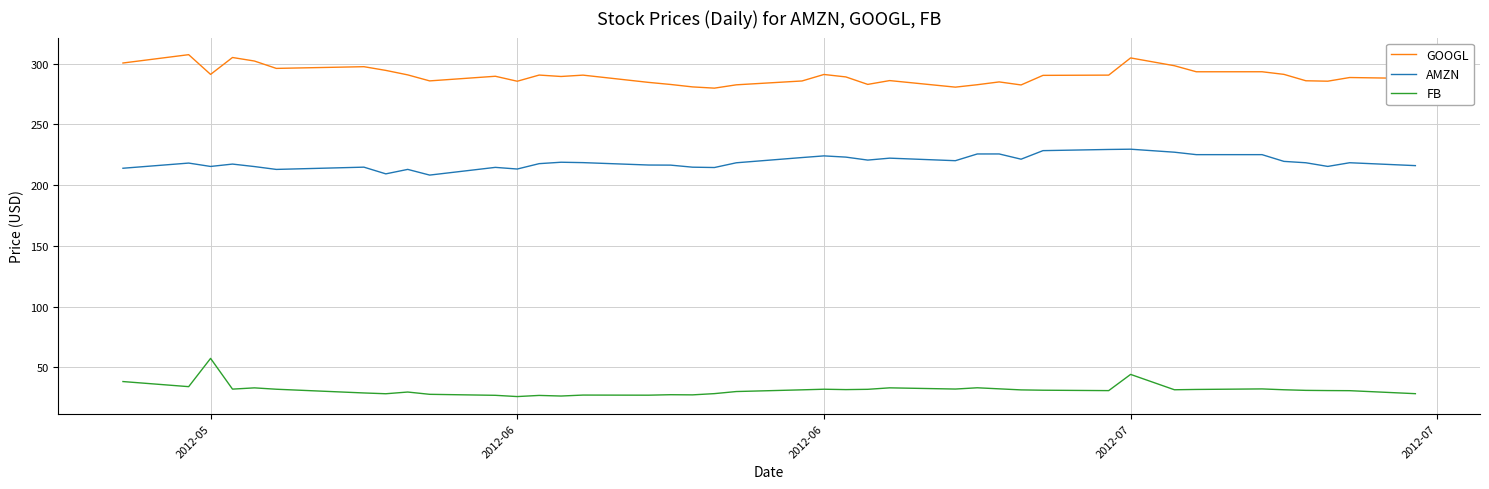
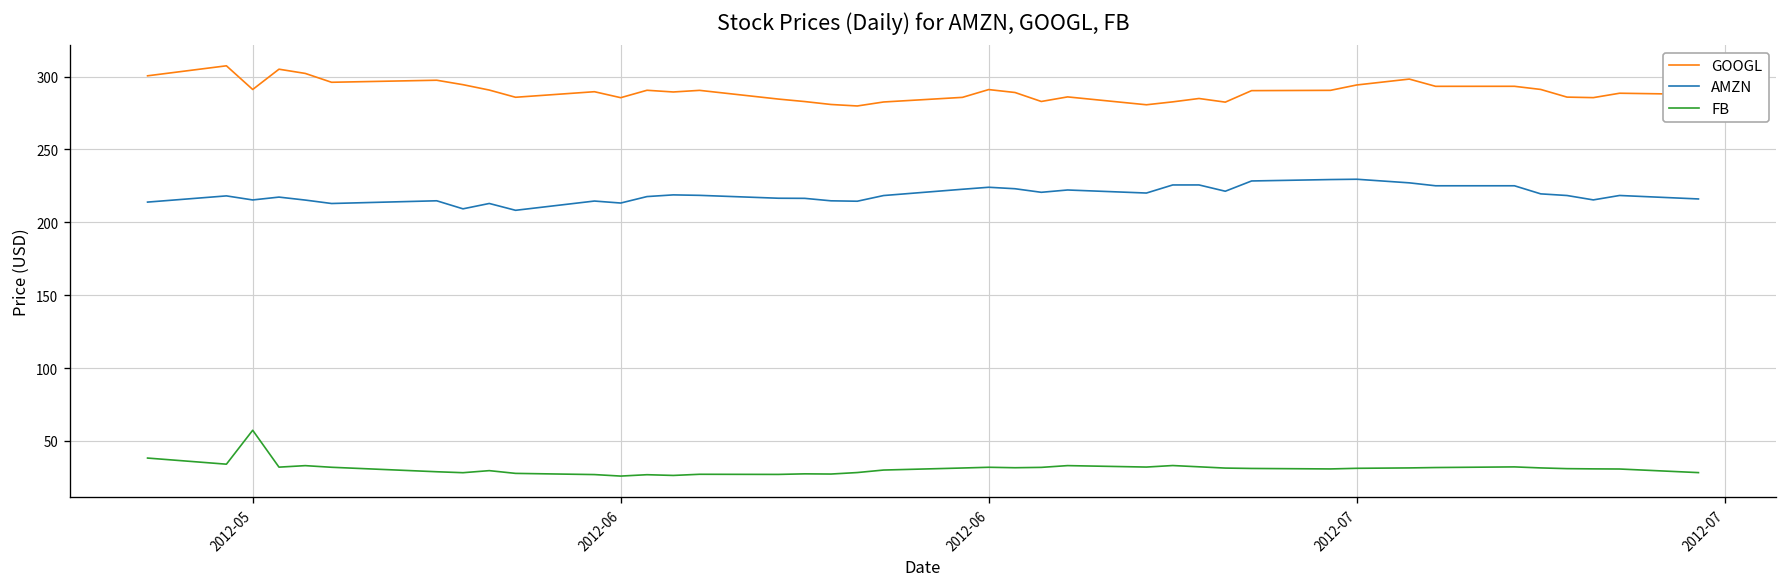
  {
    "GOOGL": {
      "2012-05": 291,
-     "2012-07": 305
+     "2012-07": 294
    },
    "AMZN": {
      "2012-05": 215,
      "2012-07": 230
    },
    "FB": {
      "2012-05": 57,
-     "2012-07": 44
+     "2012-07": 31
    }
  }
